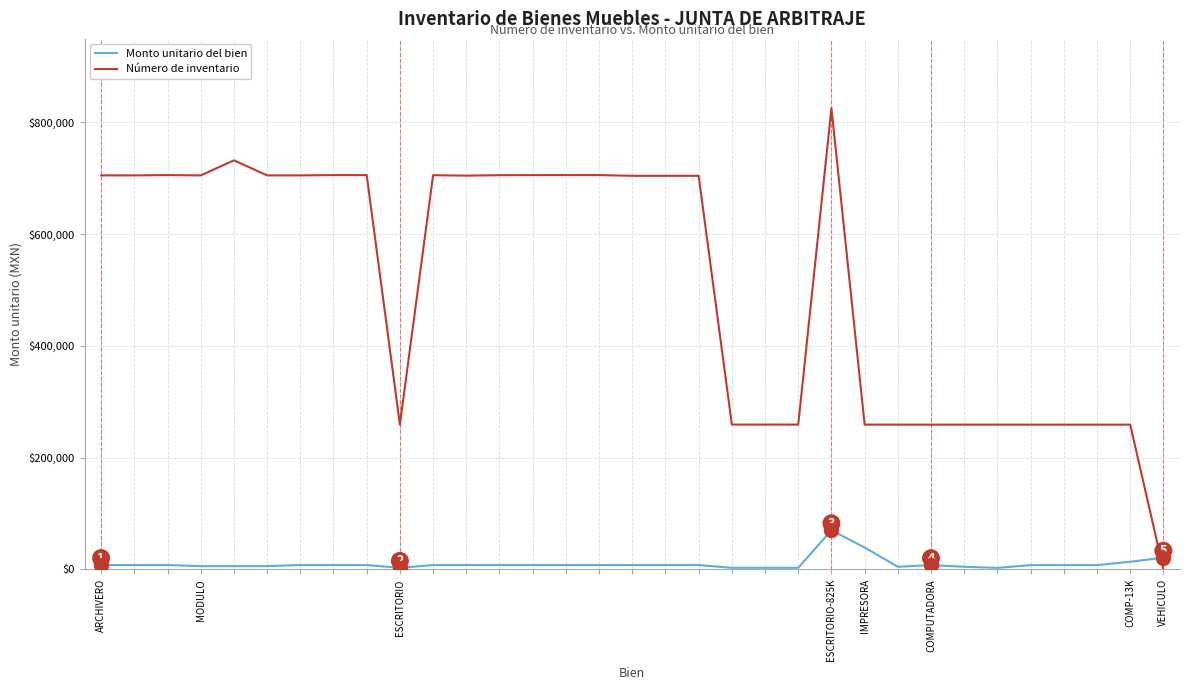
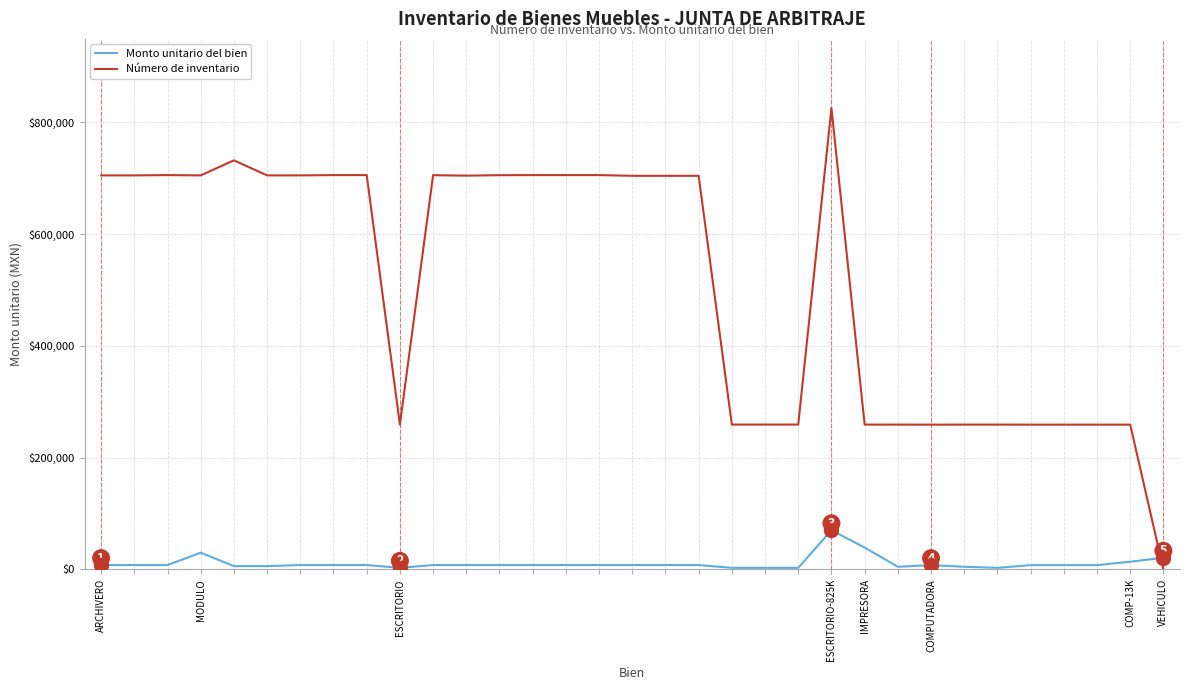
  {
    "Monto unitario del bien": {
-     "MODULO": "$10,000",
+     "MODULO": "$30,000",
      "IMPRESORA": "$40,000",
      "COMP-13K": "$10,000"
    }
  }
